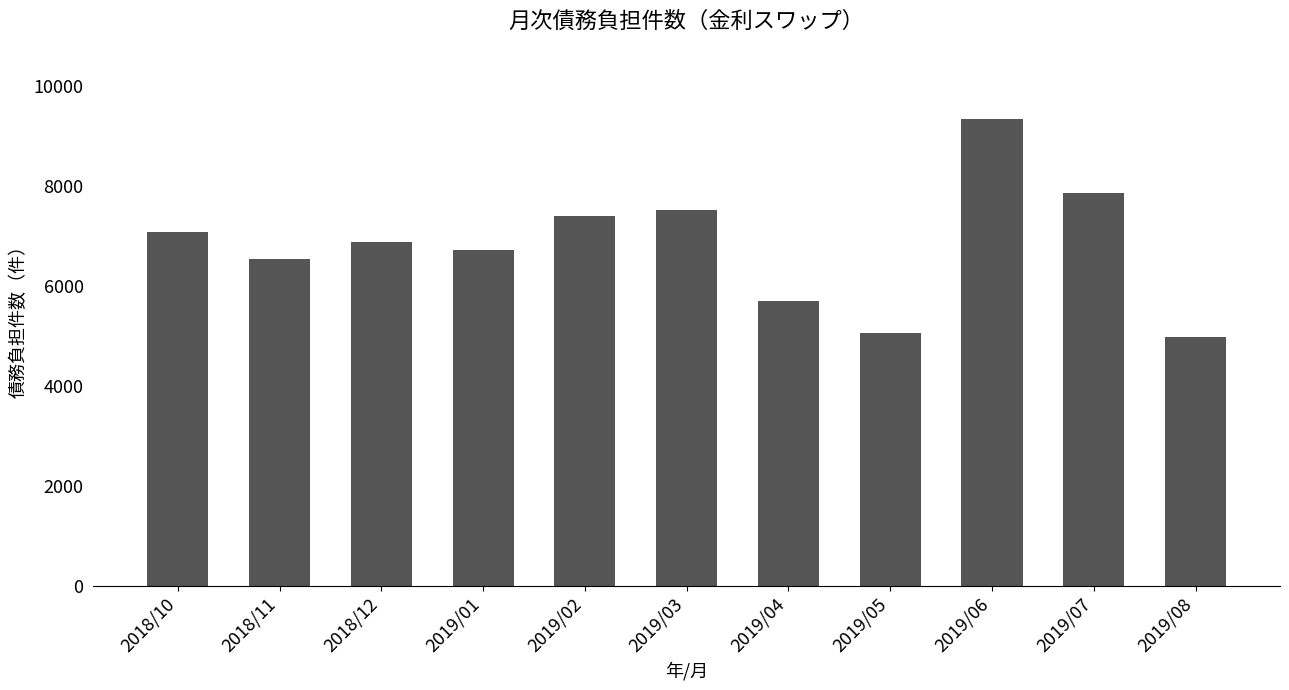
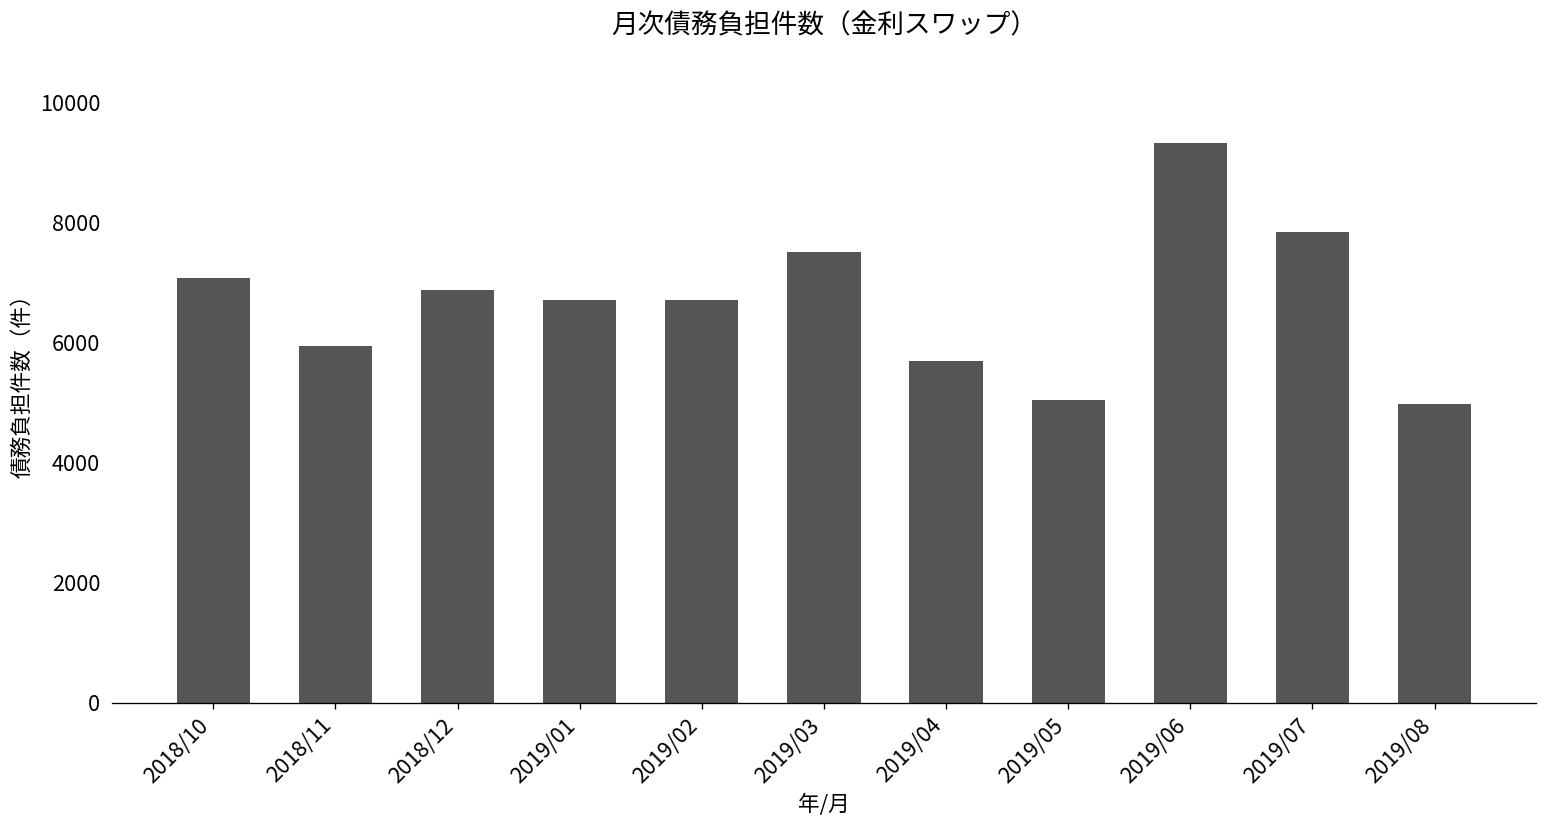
  {
    "2018/10": 7100,
-   "2018/11": 6500,
+   "2018/11": 6000,
    "2018/12": 6900,
    "2019/01": 6700,
-   "2019/02": 7400,
+   "2019/02": 6700,
    "2019/03": 7500,
    "2019/04": 5700,
    "2019/05": 5000,
    "2019/06": 9300,
    "2019/07": 7800,
    "2019/08": 5000
  }
